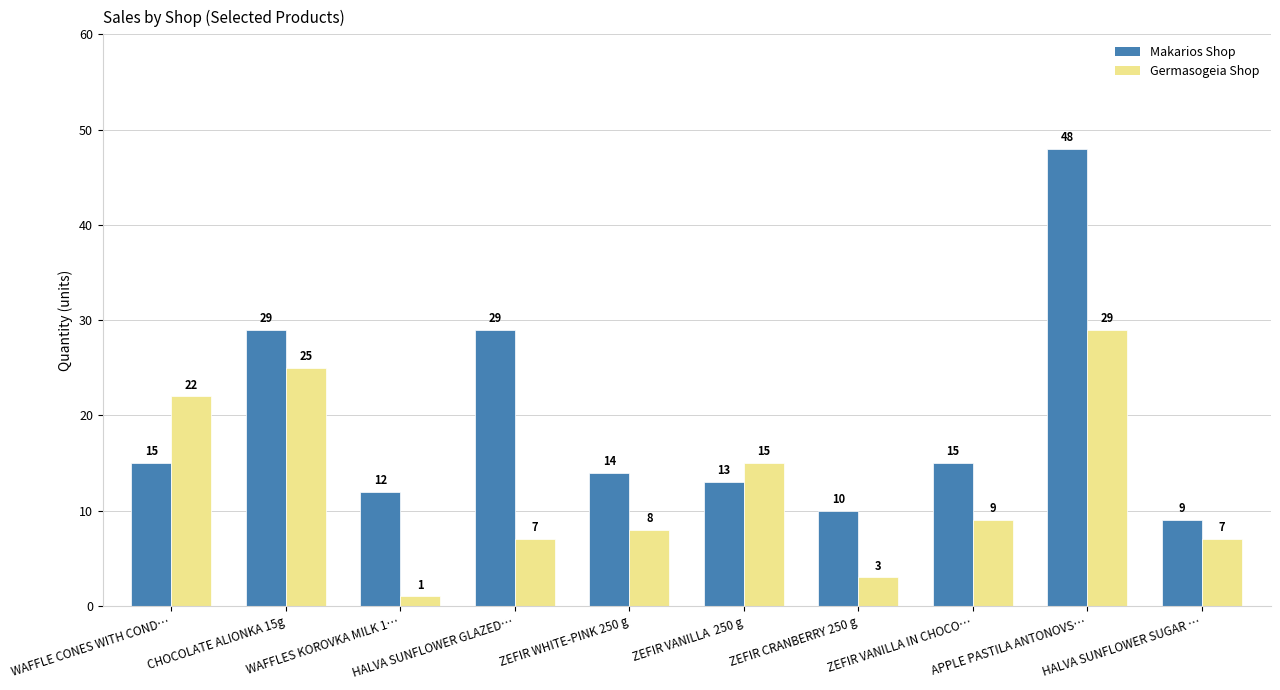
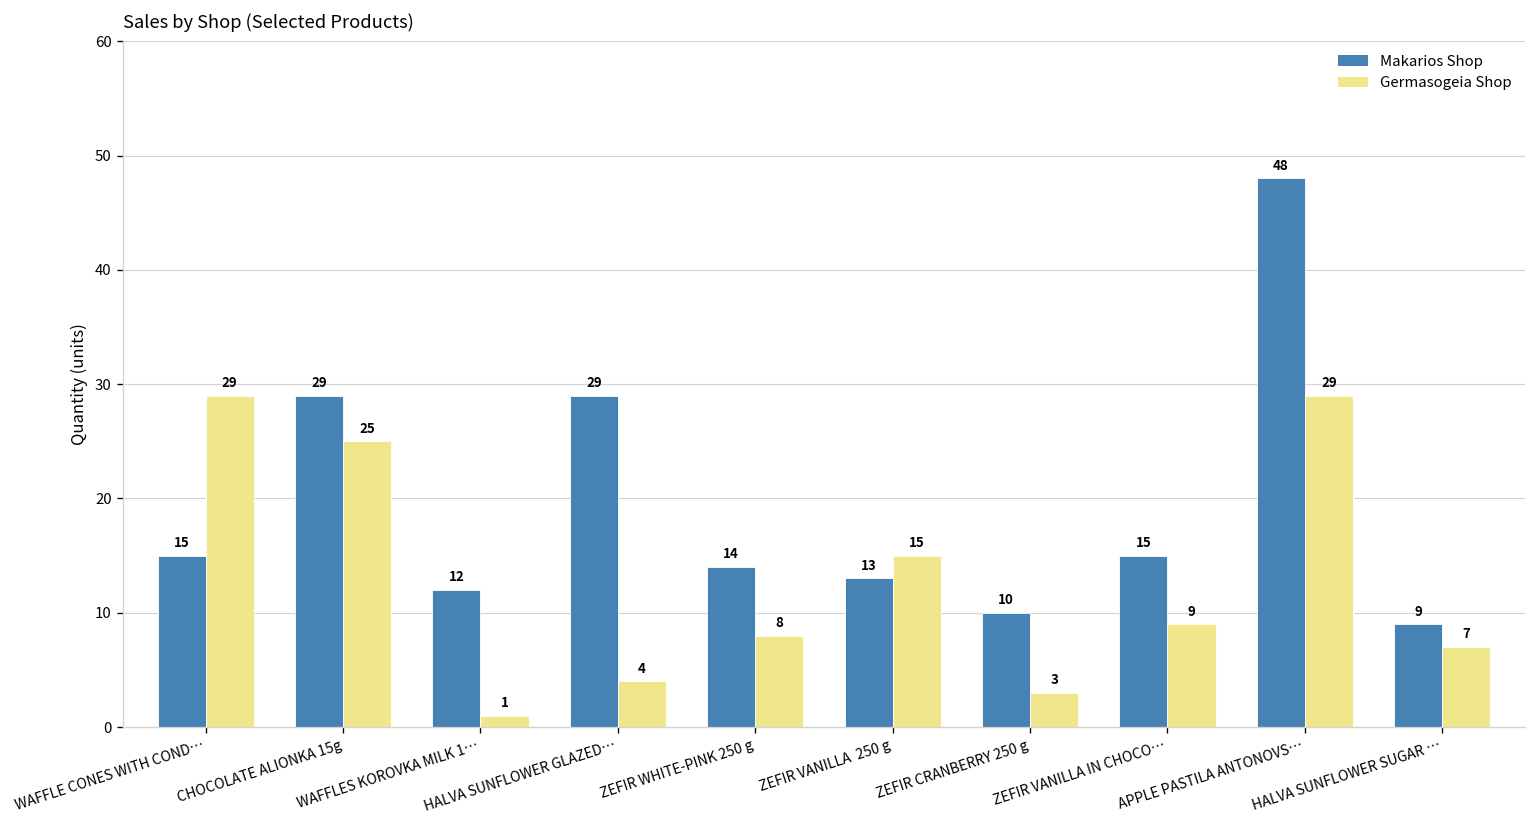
  {
    "Makarios Shop": {
      "WAFFLE CONES WITH COND…": 15,
      "CHOCOLATE ALIONKA 15g": 29,
      "WAFFLES KOROVKA MILK 1…": 12,
      "HALVA SUNFLOWER GLAZED…": 29,
      "ZEFIR WHITE-PINK 250 g": 14,
      "ZEFIR VANILLA 250 g": 13,
      "ZEFIR CRANBERRY 250 g": 10,
      "ZEFIR VANILLA IN CHOCO…": 15,
      "APPLE PASTILA ANTONOVS…": 48,
      "HALVA SUNFLOWER SUGAR …": 9
    },
    "Germasogeia Shop": {
-     "WAFFLE CONES WITH COND…": 22,
+     "WAFFLE CONES WITH COND…": 29,
      "CHOCOLATE ALIONKA 15g": 25,
      "WAFFLES KOROVKA MILK 1…": 1,
-     "HALVA SUNFLOWER GLAZED…": 7,
+     "HALVA SUNFLOWER GLAZED…": 4,
      "ZEFIR WHITE-PINK 250 g": 8,
      "ZEFIR VANILLA 250 g": 15,
      "ZEFIR CRANBERRY 250 g": 3,
      "ZEFIR VANILLA IN CHOCO…": 9,
      "APPLE PASTILA ANTONOVS…": 29,
      "HALVA SUNFLOWER SUGAR …": 7
    }
  }
